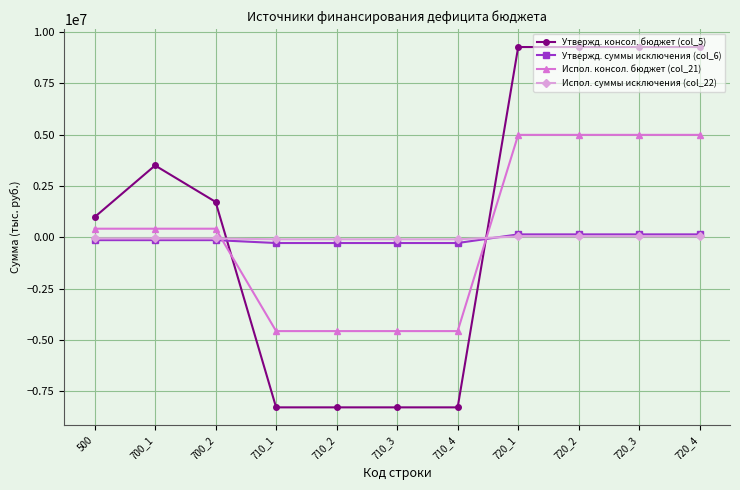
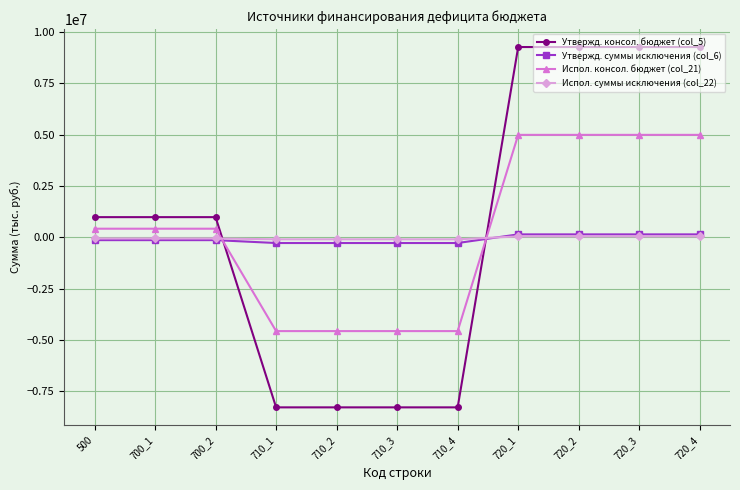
  {
    "Утвержд. консол. бюджет (col_5)": {
      "500": 1000000,
-     "700_1": 3500000,
-     "700_2": 1700000,
+     "700_1": 1000000,
+     "700_2": 1000000,
      "710_1": -8300000,
      "710_2": -8300000,
      "710_3": -8300000,
      "710_4": -8300000,
      "720_1": 9300000
    },
    "Утвержд. суммы исключения (col_6)": {
      "710_1": -300000,
      "710_2": -300000,
      "710_3": -300000,
      "710_4": -300000
    }
  }
